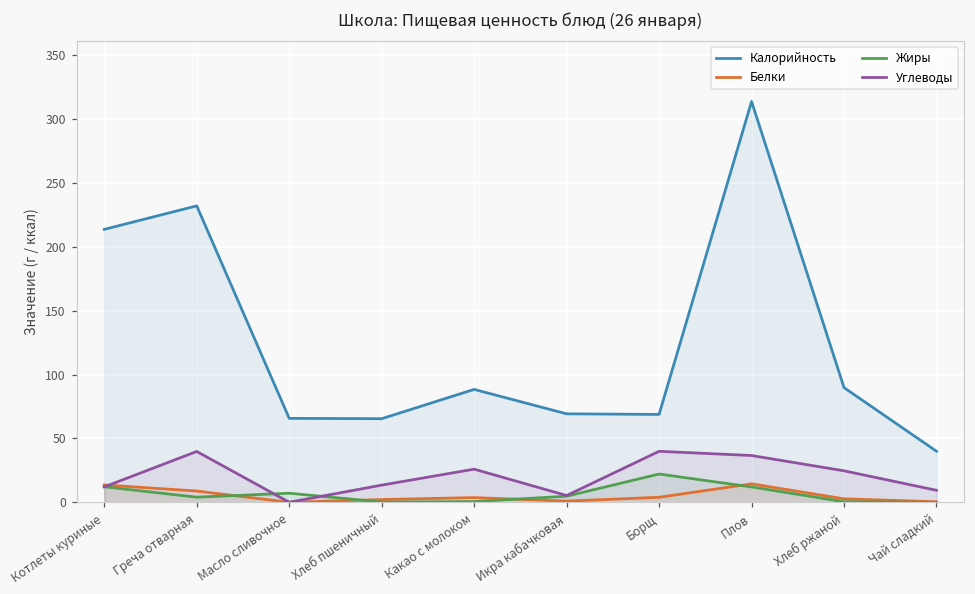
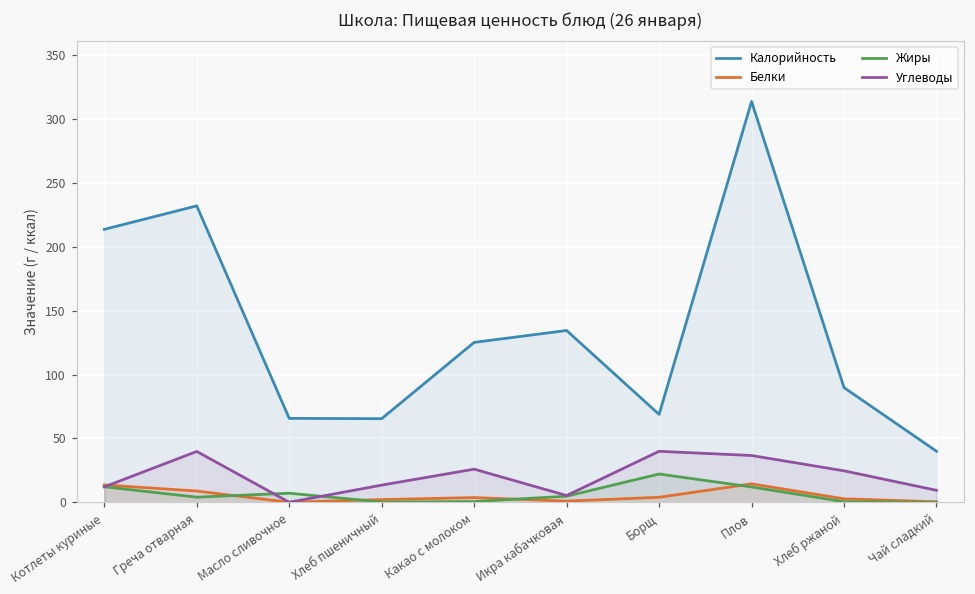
  {
    "Калорийность": {
      "Котлеты куриные": 213,
      "Греча отварная": 232,
      "Масло сливочное": 66,
      "Хлеб пшеничный": 65,
-     "Какао с молоком": 88,
-     "Икра кабачковая": 69,
+     "Какао с молоком": 125,
+     "Икра кабачковая": 134,
      "Борщ": 69,
      "Плов": 313,
      "Хлеб ржаной": 90,
      "Чай сладкий": 40
    },
    "Белки": {
      "Греча отварная": 9,
      "Какао с молоком": 4,
      "Икра кабачковая": 1,
      "Борщ": 4,
      "Плов": 15,
      "Хлеб ржаной": 3
    },
    "Жиры": {
      "Греча отварная": 4,
      "Масло сливочное": 7,
      "Какао с молоком": 1,
      "Борщ": 22,
      "Плов": 12,
      "Хлеб ржаной": 1
    },
    "Углеводы": {
      "Греча отварная": 40,
      "Хлеб пшеничный": 14,
      "Какао с молоком": 26,
      "Борщ": 40,
      "Плов": 37,
      "Хлеб ржаной": 25,
      "Чай сладкий": 9
    }
  }
